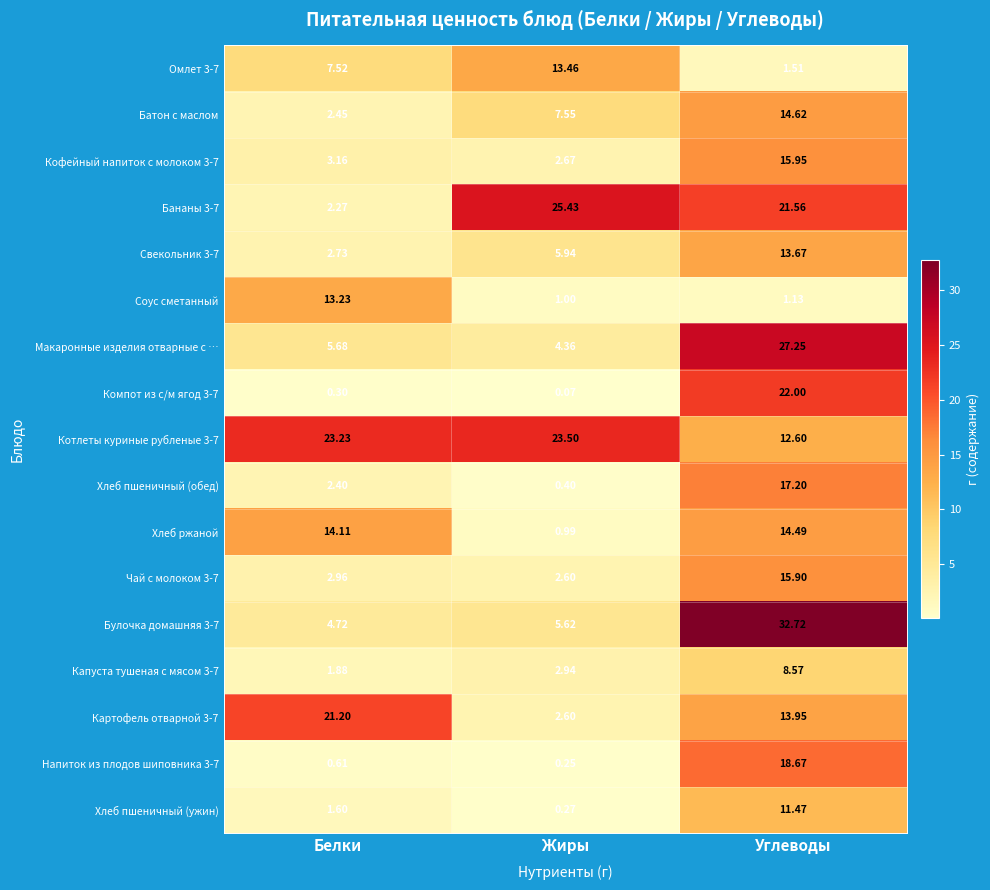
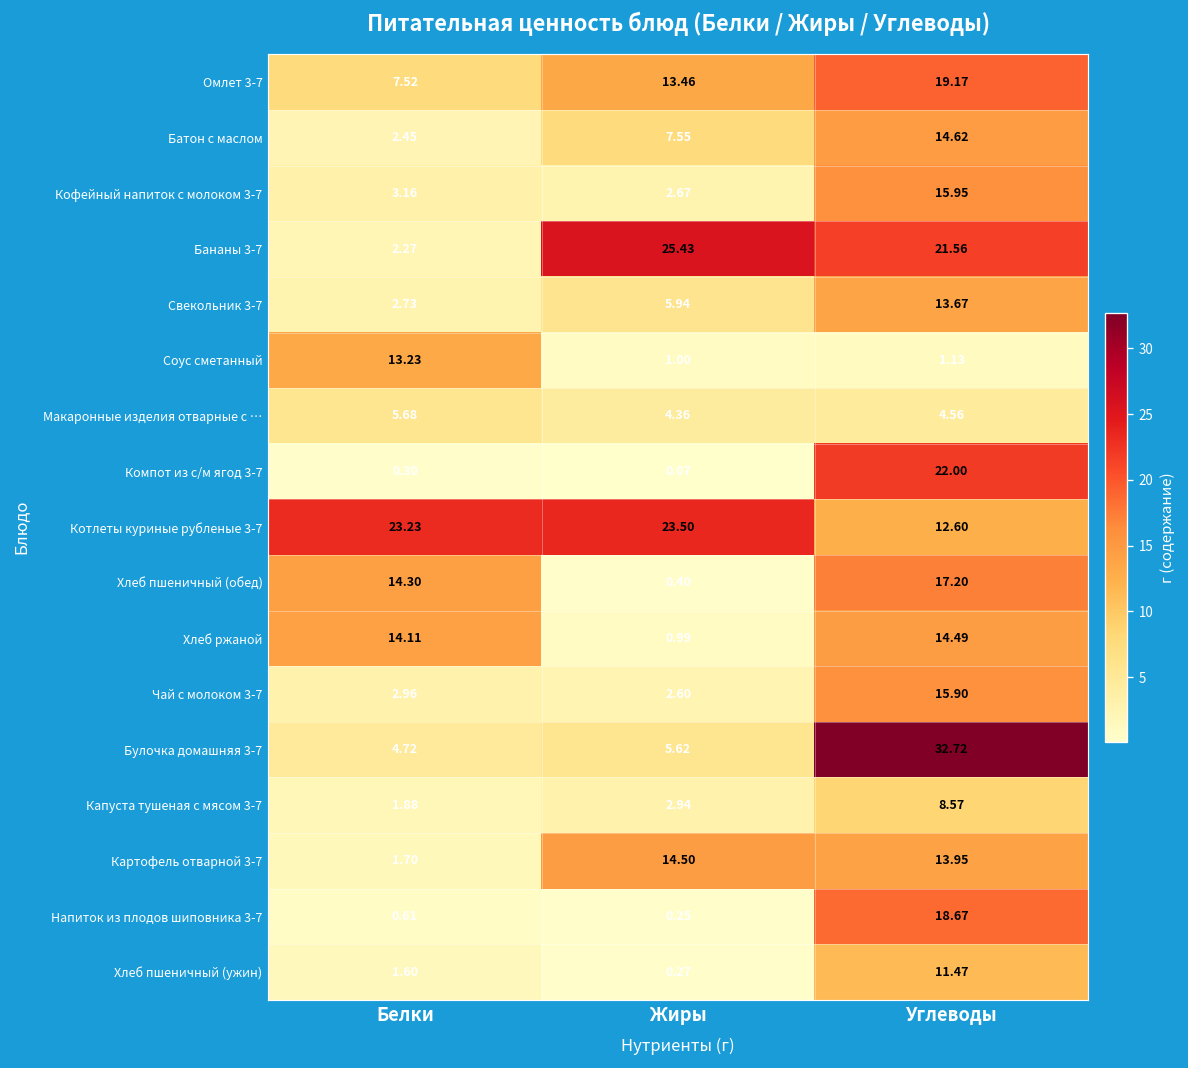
  {
    "Омлет 3-7": {
      "Белки": 7.52,
      "Жиры": 13.46,
-     "Углеводы": 1.51
+     "Углеводы": 19.17
    },
    "Батон с маслом": {
      "Белки": 2.45,
      "Жиры": 7.55,
      "Углеводы": 14.62
    },
    "Кофейный напиток с молоком 3-7": {
      "Белки": 3.16,
      "Жиры": 2.67,
      "Углеводы": 15.95
    },
    "Бананы 3-7": {
      "Белки": 2.27,
      "Жиры": 25.43,
      "Углеводы": 21.56
    },
    "Свекольник 3-7": {
      "Белки": 2.73,
      "Жиры": 5.94,
      "Углеводы": 13.67
    },
    "Соус сметанный": {
      "Белки": 13.23,
      "Жиры": 1.00,
      "Углеводы": 1.13
    },
    "Макаронные изделия отварные с …": {
      "Белки": 5.68,
      "Жиры": 4.36,
-     "Углеводы": 27.25
+     "Углеводы": 4.56
    },
    "Компот из с/м ягод 3-7": {
      "Белки": 0.30,
      "Жиры": 0.07,
      "Углеводы": 22.00
    },
    "Котлеты куриные рубленые 3-7": {
      "Белки": 23.23,
      "Жиры": 23.50,
      "Углеводы": 12.60
    },
    "Хлеб пшеничный (обед)": {
-     "Белки": 2.40,
+     "Белки": 14.30,
      "Жиры": 0.40,
      "Углеводы": 17.20
    },
    "Хлеб ржаной": {
      "Белки": 14.11,
      "Жиры": 0.99,
      "Углеводы": 14.49
    },
    "Чай с молоком 3-7": {
      "Белки": 2.96,
      "Жиры": 2.60,
      "Углеводы": 15.90
    },
    "Булочка домашняя 3-7": {
      "Белки": 4.72,
      "Жиры": 5.62,
      "Углеводы": 32.72
    },
    "Капуста тушеная с мясом 3-7": {
      "Белки": 1.88,
      "Жиры": 2.94,
      "Углеводы": 8.57
    },
    "Картофель отварной 3-7": {
-     "Белки": 21.20,
-     "Жиры": 2.60,
+     "Белки": 1.70,
+     "Жиры": 14.50,
      "Углеводы": 13.95
    },
    "Напиток из плодов шиповника 3-7": {
      "Белки": 0.61,
      "Жиры": 0.25,
      "Углеводы": 18.67
    },
    "Хлеб пшеничный (ужин)": {
      "Белки": 1.60,
      "Жиры": 0.27,
      "Углеводы": 11.47
    }
  }
